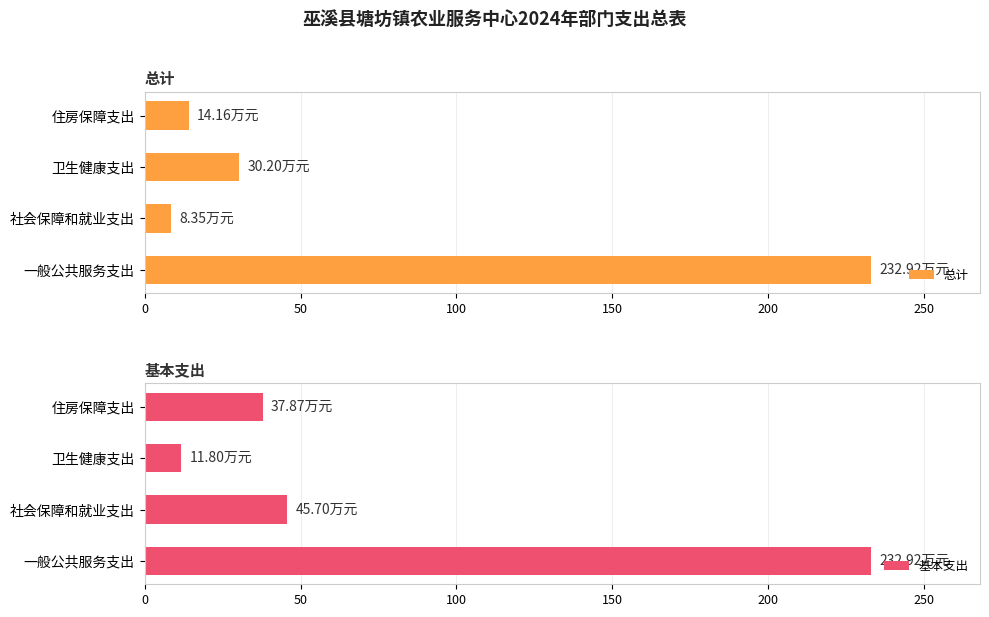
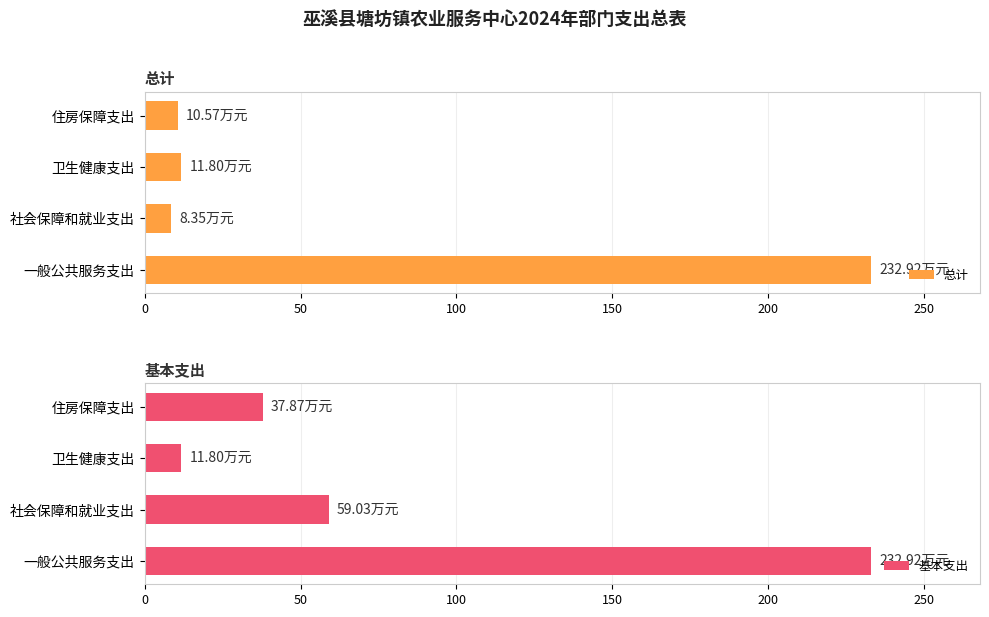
  {
    "总计": {
-     "住房保障支出": 14.16,
-     "卫生健康支出": 30.20,
+     "住房保障支出": 10.57,
+     "卫生健康支出": 11.80,
      "社会保障和就业支出": 8.35,
      "一般公共服务支出": 232.92
    },
    "基本支出": {
      "住房保障支出": 37.87,
      "卫生健康支出": 11.80,
-     "社会保障和就业支出": 45.70,
+     "社会保障和就业支出": 59.03,
      "一般公共服务支出": 232.92
    }
  }
